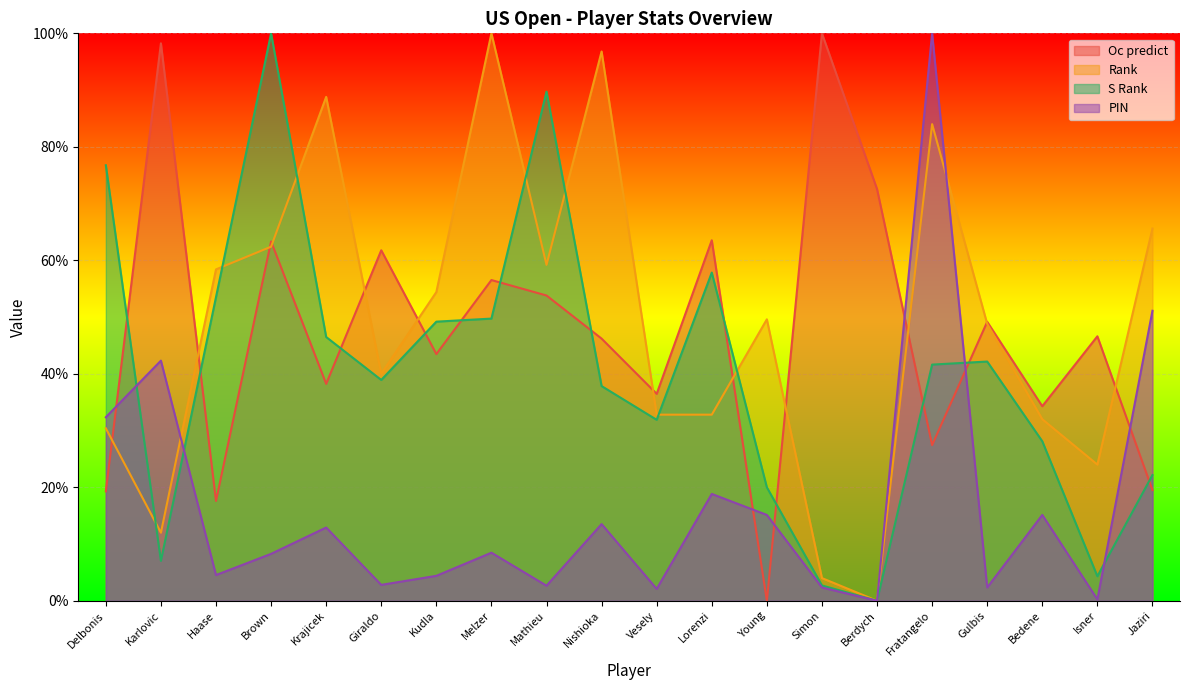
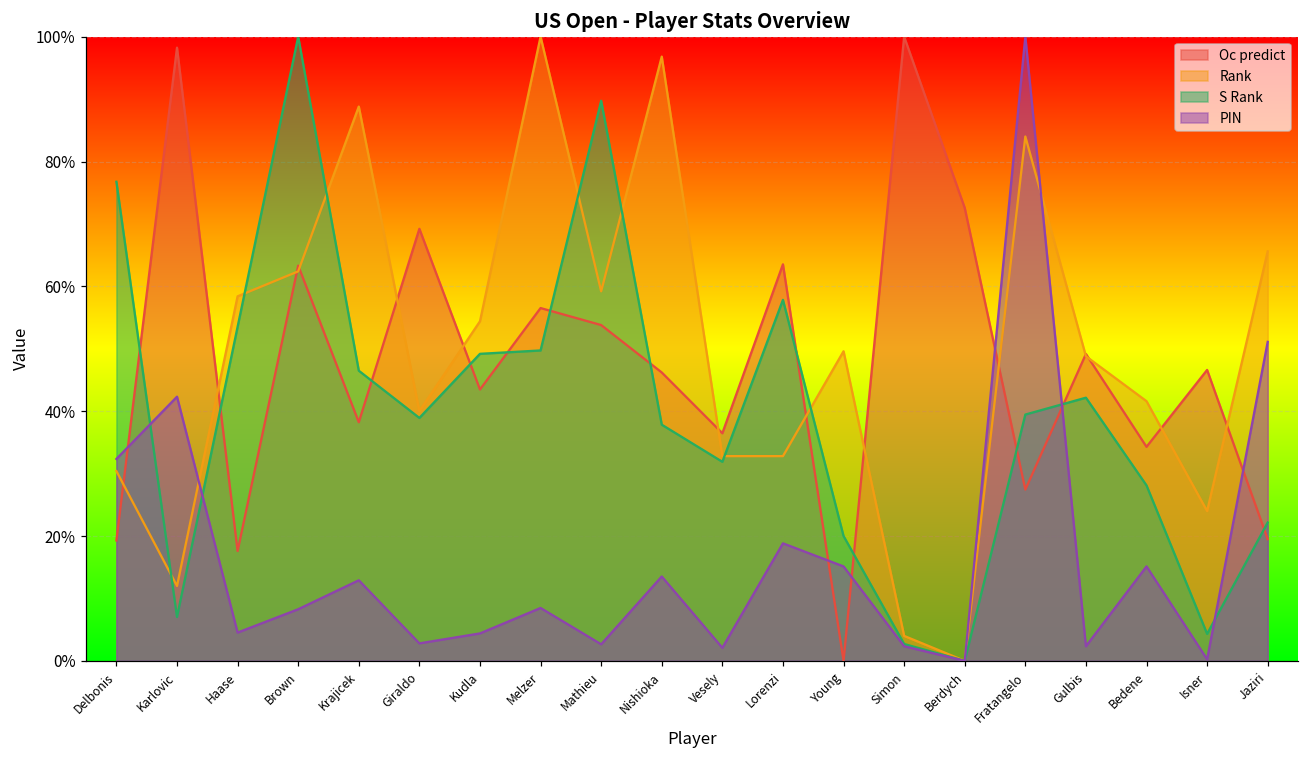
  {
    "Oc predict": {
      "Delbonis": "19%",
      "Karlovic": "98%",
      "Haase": "18%",
      "Brown": "63%",
      "Krajicek": "38%",
-     "Giraldo": "62%",
+     "Giraldo": "69%",
      "Kudla": "43%",
      "Melzer": "57%",
      "Mathieu": "54%",
      "Nishioka": "46%",
      "Vesely": "36%",
      "Lorenzi": "64%",
      "Young": "0%",
      "Simon": "100%",
      "Berdych": "73%",
      "Fratangelo": "27%",
      "Bedene": "34%",
      "Isner": "47%",
      "Jaziri": "20%"
    },
    "Rank": {
      "Delbonis": "30%",
      "Karlovic": "12%",
      "Haase": "58%",
      "Brown": "62%",
      "Krajicek": "89%",
      "Giraldo": "40%",
      "Kudla": "54%",
      "Melzer": "100%",
      "Mathieu": "59%",
      "Nishioka": "97%",
      "Vesely": "33%",
      "Lorenzi": "33%",
      "Young": "50%",
      "Simon": "4%",
      "Fratangelo": "84%",
-     "Bedene": "32%",
+     "Bedene": "42%",
      "Isner": "24%",
      "Jaziri": "66%"
    },
    "S Rank": {
      "Delbonis": "77%",
      "Karlovic": "7%",
      "Haase": "54%",
      "Brown": "100%",
      "Krajicek": "46%",
      "Giraldo": "39%",
      "Kudla": "49%",
      "Melzer": "50%",
      "Mathieu": "90%",
      "Nishioka": "38%",
      "Vesely": "32%",
      "Lorenzi": "58%",
      "Young": "20%",
-     "Fratangelo": "42%",
+     "Fratangelo": "39%",
      "Gulbis": "42%",
      "Bedene": "28%",
      "Isner": "4%",
      "Jaziri": "22%"
    },
    "PIN": {
      "Delbonis": "32%",
      "Karlovic": "42%",
      "Haase": "5%",
      "Brown": "8%",
      "Krajicek": "13%",
      "Giraldo": "3%",
      "Kudla": "4%",
      "Melzer": "8%",
      "Mathieu": "3%",
      "Nishioka": "14%",
      "Vesely": "2%",
      "Lorenzi": "19%",
      "Young": "15%",
      "Fratangelo": "100%",
      "Gulbis": "2%",
      "Bedene": "15%",
      "Isner": "0%",
      "Jaziri": "51%"
    }
  }
